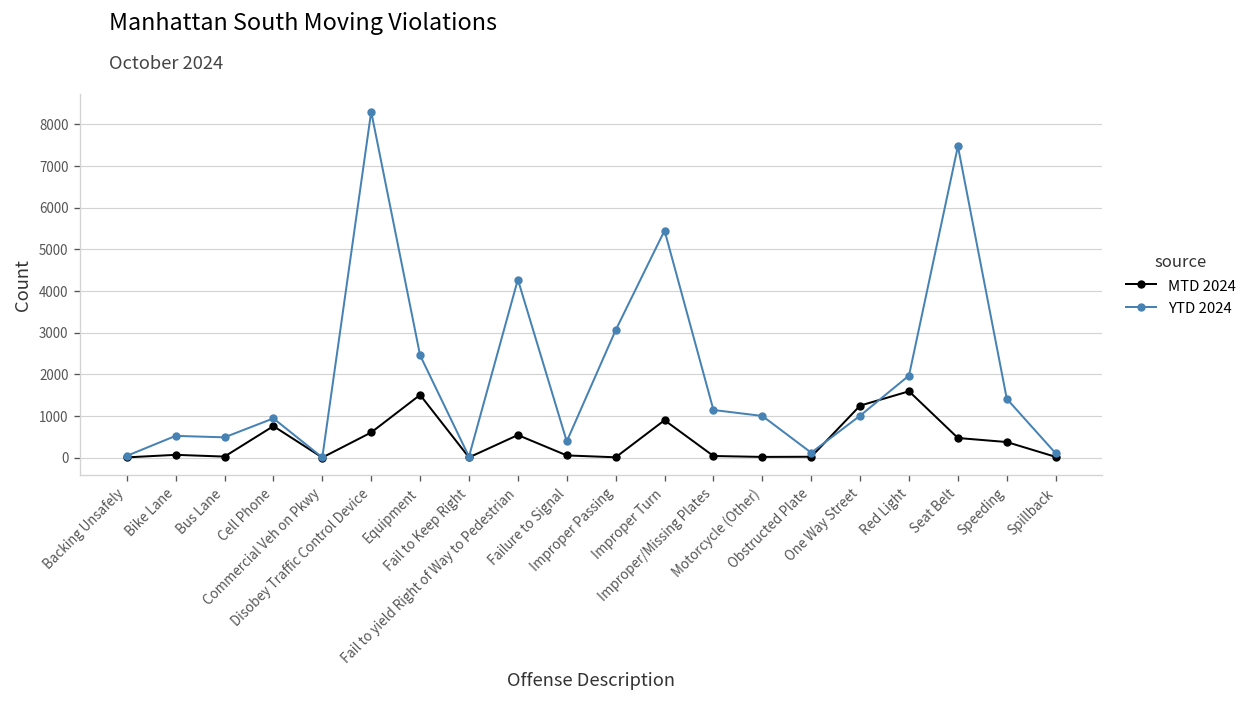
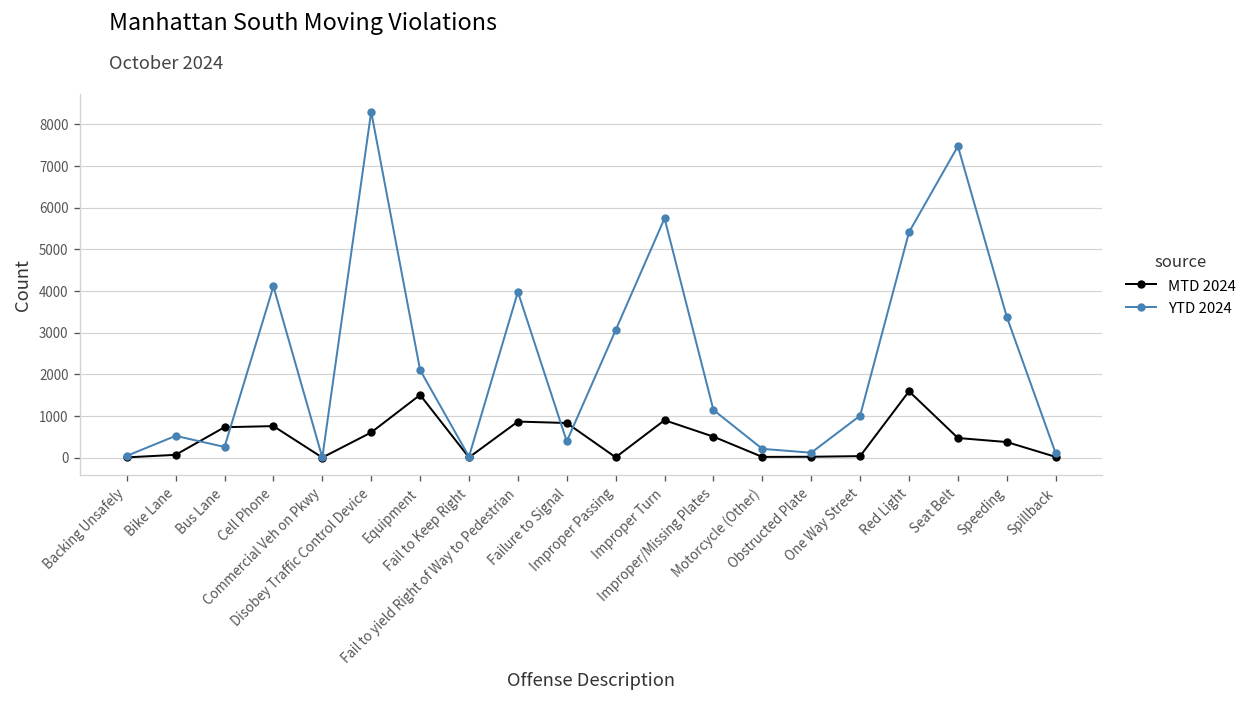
  {
    "MTD 2024": {
      "Bike Lane": 100,
-     "Bus Lane": 0,
+     "Bus Lane": 700,
      "Cell Phone": 800,
      "Disobey Traffic Control Device": 600,
      "Equipment": 1500,
-     "Fail to yield Right of Way to Pedestrian": 500,
-     "Failure to Signal": 100,
+     "Fail to yield Right of Way to Pedestrian": 900,
+     "Failure to Signal": 800,
      "Improper Passing": 0,
      "Improper Turn": 900,
-     "Improper/Missing Plates": 0,
+     "Improper/Missing Plates": 500,
      "Motorcycle (Other)": 0,
      "Obstructed Plate": 0,
-     "One Way Street": 1200,
+     "One Way Street": 0,
      "Red Light": 1600,
      "Seat Belt": 500,
      "Speeding": 400,
      "Spillback": 0
    },
    "YTD 2024": {
      "Bike Lane": 500,
-     "Bus Lane": 500,
-     "Cell Phone": 900,
+     "Bus Lane": 300,
+     "Cell Phone": 4100,
      "Disobey Traffic Control Device": 8300,
-     "Equipment": 2500,
-     "Fail to yield Right of Way to Pedestrian": 4300,
+     "Equipment": 2100,
+     "Fail to yield Right of Way to Pedestrian": 4000,
      "Failure to Signal": 400,
      "Improper Passing": 3100,
-     "Improper Turn": 5400,
+     "Improper Turn": 5700,
      "Improper/Missing Plates": 1100,
-     "Motorcycle (Other)": 1000,
+     "Motorcycle (Other)": 200,
      "Obstructed Plate": 100,
      "One Way Street": 1000,
-     "Red Light": 2000,
+     "Red Light": 5400,
      "Seat Belt": 7500,
-     "Speeding": 1400,
+     "Speeding": 3400,
      "Spillback": 100
    }
  }
